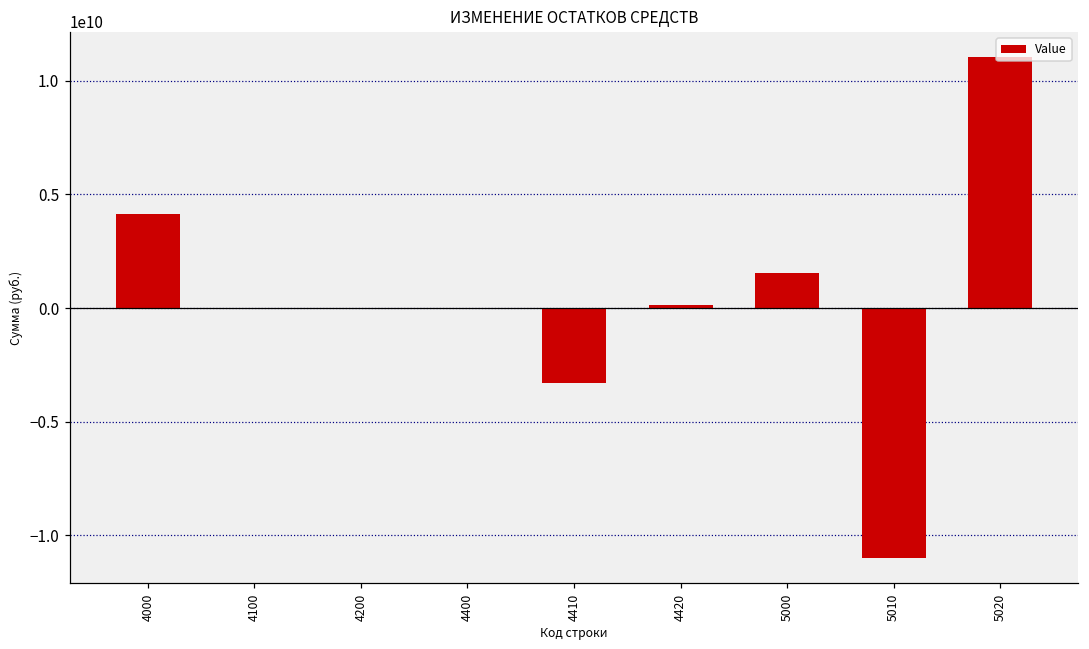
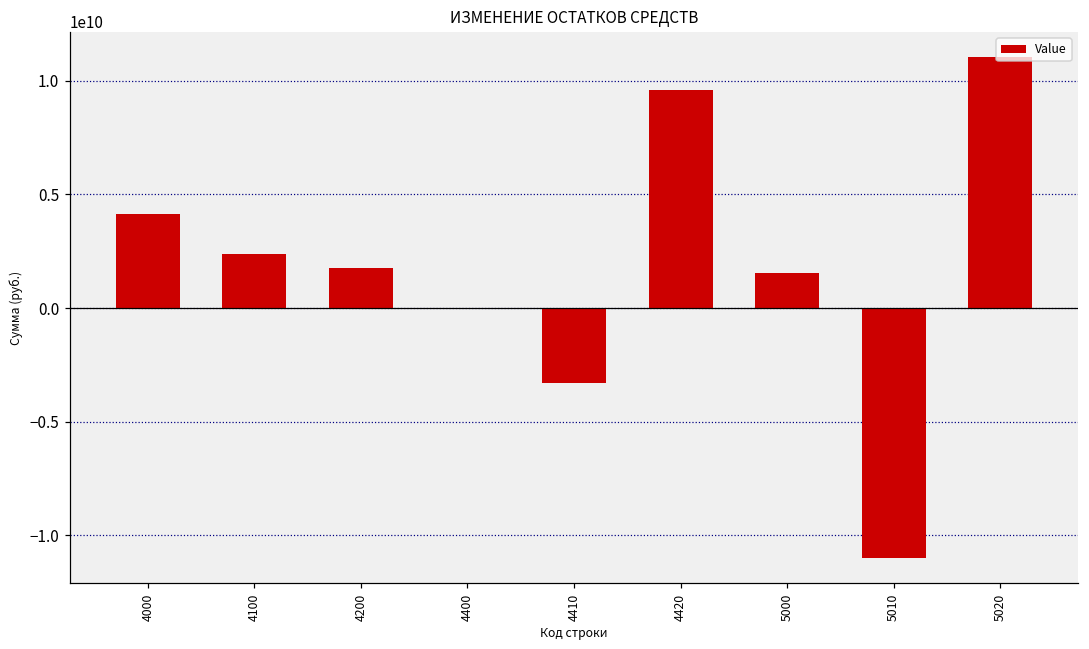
  {
    "4000": 4100000000,
-   "4100": 0,
-   "4200": 0,
+   "4100": 2400000000,
+   "4200": 1800000000,
    "4410": -3300000000,
-   "4420": 100000000,
+   "4420": 9600000000,
    "5000": 1500000000,
    "5010": -11000000000
  }
